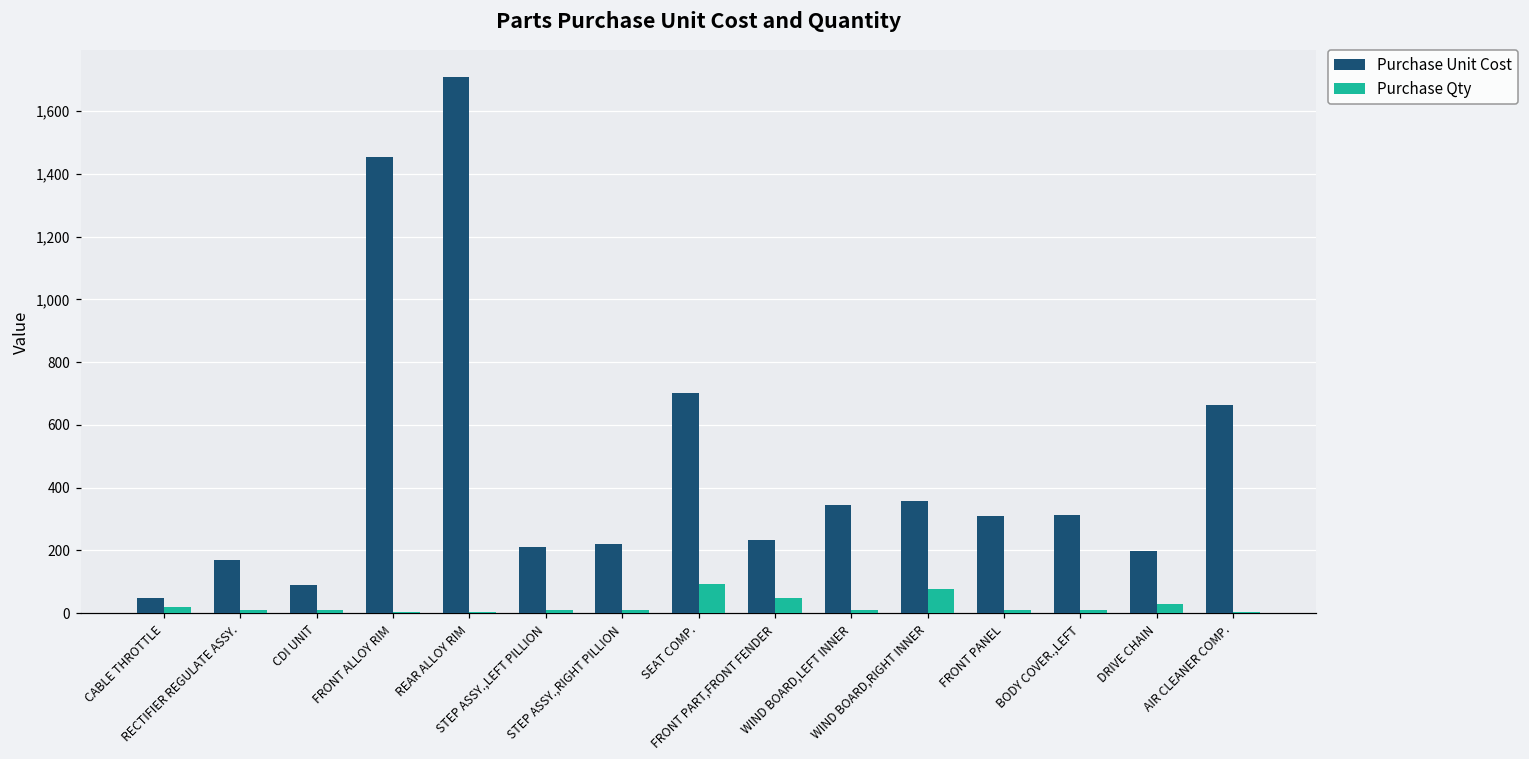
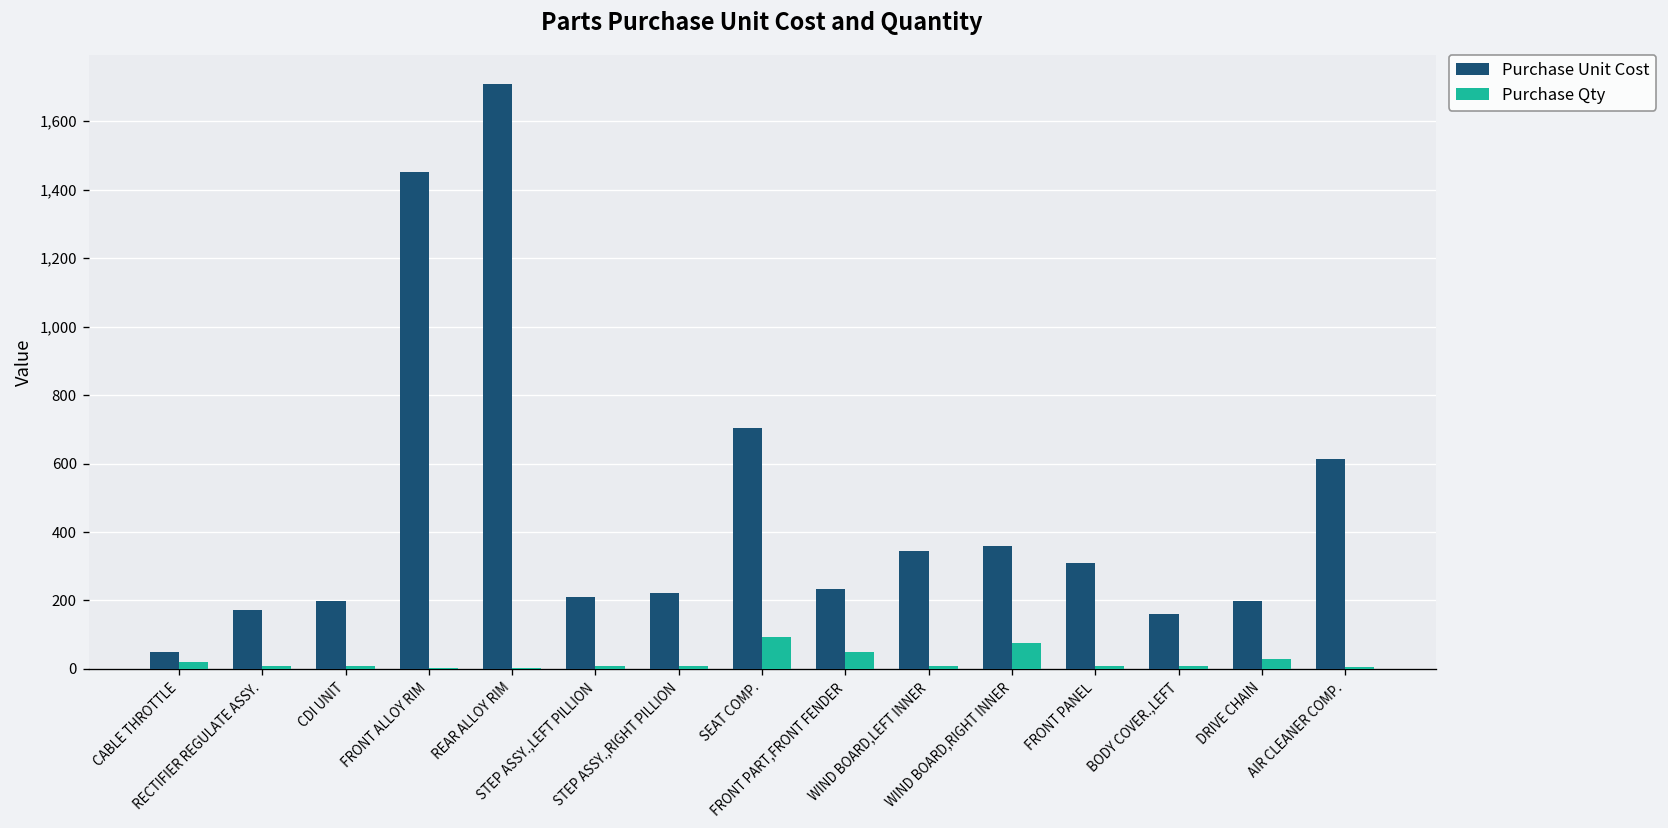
  {
    "Purchase Unit Cost": {
      "CABLE THROTTLE": "50",
      "RECTIFIER REGULATE ASSY.": "170",
-     "CDI UNIT": "90",
+     "CDI UNIT": "200",
      "FRONT ALLOY RIM": "1,450",
      "REAR ALLOY RIM": "1,710",
      "STEP ASSY.,LEFT PILLION": "210",
      "STEP ASSY.,RIGHT PILLION": "220",
      "SEAT COMP.": "700",
      "FRONT PART,FRONT FENDER": "230",
      "WIND BOARD,LEFT INNER": "350",
      "WIND BOARD,RIGHT INNER": "360",
      "FRONT PANEL": "310",
-     "BODY COVER.,LEFT": "310",
+     "BODY COVER.,LEFT": "160",
      "DRIVE CHAIN": "200",
-     "AIR CLEANER COMP.": "670"
+     "AIR CLEANER COMP.": "610"
    },
    "Purchase Qty": {
      "CABLE THROTTLE": "20",
      "RECTIFIER REGULATE ASSY.": "10",
      "CDI UNIT": "10",
      "STEP ASSY.,LEFT PILLION": "10",
      "STEP ASSY.,RIGHT PILLION": "10",
      "SEAT COMP.": "90",
      "FRONT PART,FRONT FENDER": "50",
      "WIND BOARD,LEFT INNER": "10",
      "WIND BOARD,RIGHT INNER": "80",
      "FRONT PANEL": "10",
      "BODY COVER.,LEFT": "10",
      "DRIVE CHAIN": "30"
    }
  }
